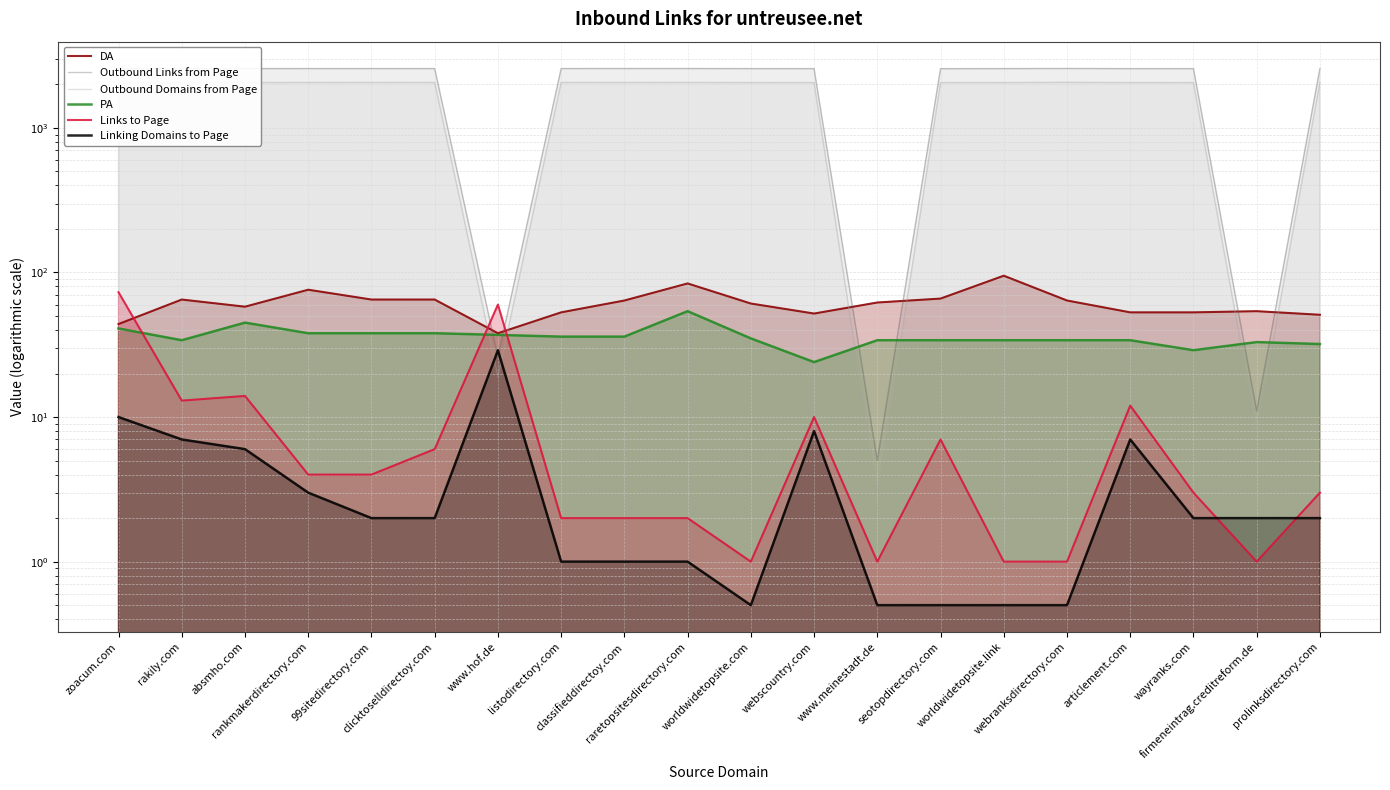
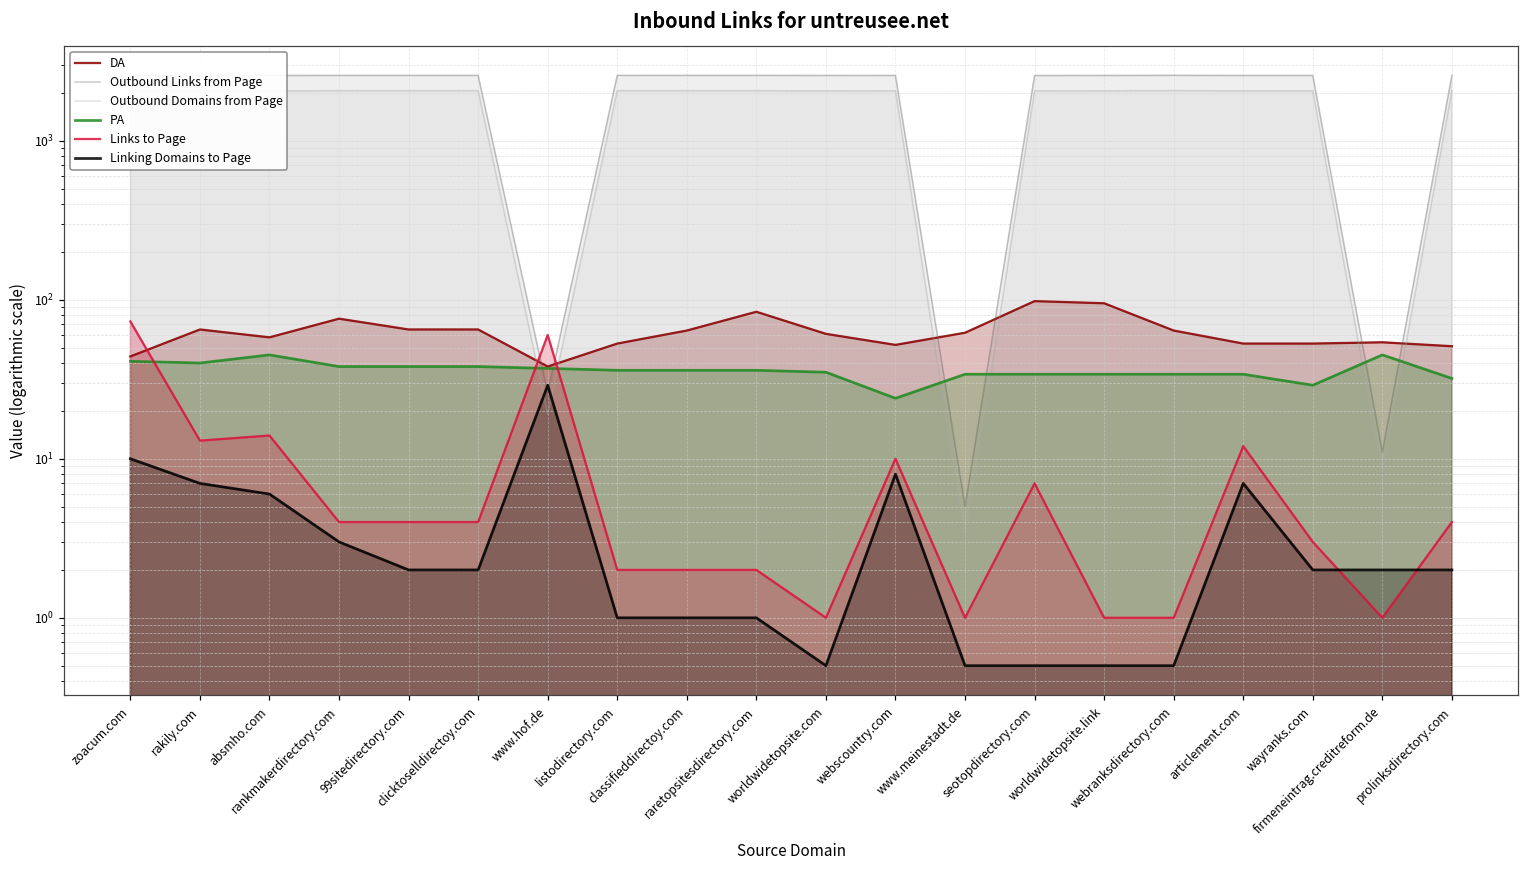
  {
    "DA": {
      "zoacum.com": 44,
      "rakily.com": 70,
      "absmho.com": 58,
      "rankmakerdirectory.com": 80,
      "99sitedirectory.com": 70,
      "clicktoselldirectoy.com": 70,
      "listodirectory.com": 53,
      "classifieddirectoy.com": 60,
      "raretopsitesdirectory.com": 80,
      "worldwidetopsite.com": 61,
      "webscountry.com": 52,
      "www.meinestadt.de": 62,
-     "seotopdirectory.com": 70,
+     "seotopdirectory.com": 100,
      "worldwidetopsite.link": 100,
      "webranksdirectory.com": 60,
      "articlement.com": 53,
      "wayranks.com": 53,
      "firmeneintrag.creditreform.de": 54,
      "prolinksdirectory.com": 51
    },
    "PA": {
      "zoacum.com": 41,
-     "rakily.com": 34,
+     "rakily.com": 40,
      "absmho.com": 45,
      "rankmakerdirectory.com": 38,
      "99sitedirectory.com": 38,
      "clicktoselldirectoy.com": 38,
      "listodirectory.com": 36,
      "classifieddirectoy.com": 36,
-     "raretopsitesdirectory.com": 54,
+     "raretopsitesdirectory.com": 36,
      "worldwidetopsite.com": 35,
      "webscountry.com": 24,
      "www.meinestadt.de": 34,
      "seotopdirectory.com": 34,
      "worldwidetopsite.link": 34,
      "webranksdirectory.com": 34,
      "articlement.com": 34,
      "wayranks.com": 29,
-     "firmeneintrag.creditreform.de": 33,
+     "firmeneintrag.creditreform.de": 45,
      "prolinksdirectory.com": 32
    },
    "Links to Page": {
      "zoacum.com": 70,
      "rakily.com": 13,
      "absmho.com": 14,
      "rankmakerdirectory.com": 4,
      "99sitedirectory.com": 4,
-     "clicktoselldirectoy.com": 6,
+     "clicktoselldirectoy.com": 4,
      "www.hof.de": 60,
      "listodirectory.com": 2,
      "classifieddirectoy.com": 2,
      "raretopsitesdirectory.com": 2,
      "worldwidetopsite.com": 1,
      "webscountry.com": 10,
      "www.meinestadt.de": 1,
      "seotopdirectory.com": 7,
      "worldwidetopsite.link": 1,
      "webranksdirectory.com": 1,
      "articlement.com": 12,
      "wayranks.com": 3,
      "firmeneintrag.creditreform.de": 1,
-     "prolinksdirectory.com": 3
+     "prolinksdirectory.com": 4
    },
    "Linking Domains to Page": {
      "zoacum.com": 10,
      "rakily.com": 7,
      "absmho.com": 6,
      "rankmakerdirectory.com": 3,
      "99sitedirectory.com": 2,
      "clicktoselldirectoy.com": 2,
      "www.hof.de": 29,
      "listodirectory.com": 1,
      "classifieddirectoy.com": 1,
      "raretopsitesdirectory.com": 1,
      "worldwidetopsite.com": 0.50,
      "webscountry.com": 8,
      "www.meinestadt.de": 0.50,
      "seotopdirectory.com": 0.50,
      "worldwidetopsite.link": 0.50,
      "webranksdirectory.com": 0.50,
      "articlement.com": 7,
      "wayranks.com": 2,
      "firmeneintrag.creditreform.de": 2,
      "prolinksdirectory.com": 2
    }
  }
